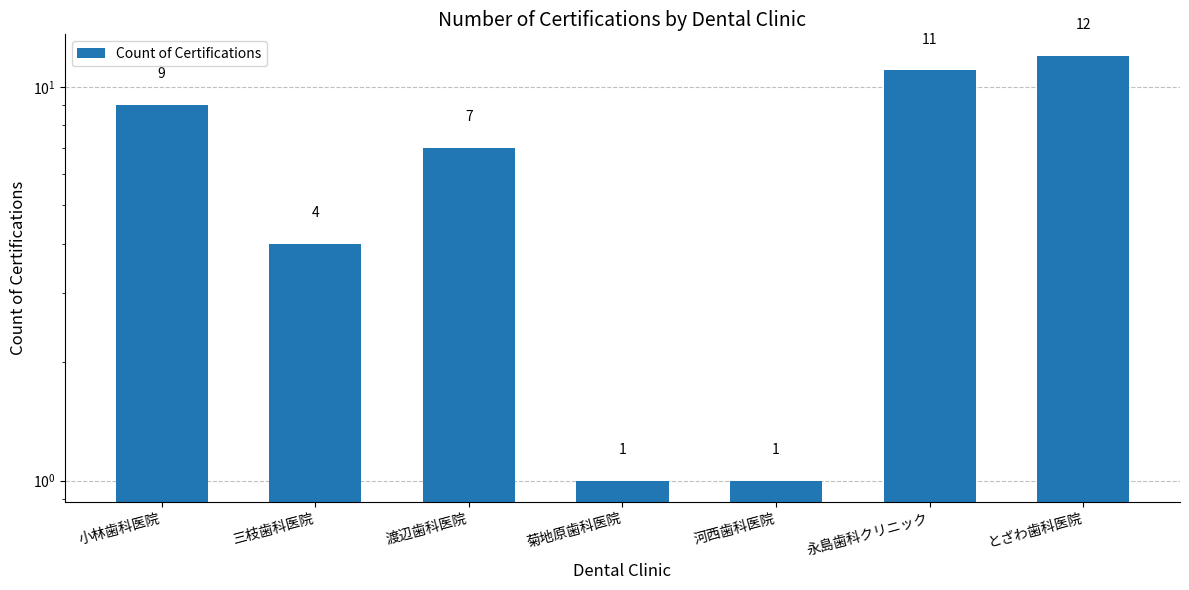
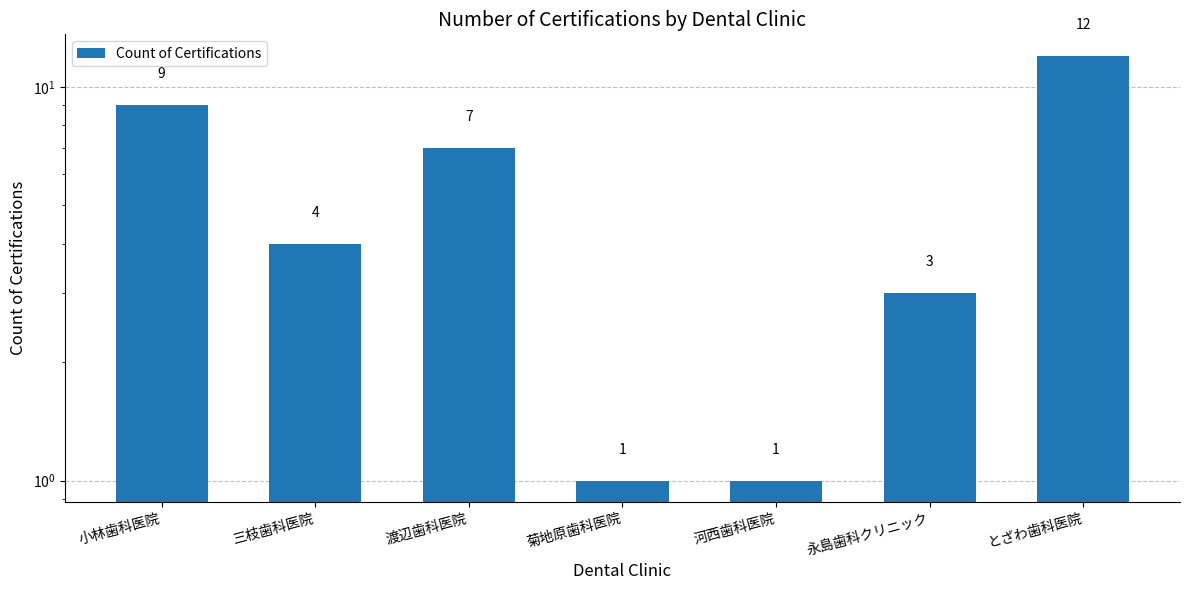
  {
    "小林歯科医院": 9,
    "三枝歯科医院": 4,
    "渡辺歯科医院": 7,
    "菊地原歯科医院": 1,
    "河西歯科医院": 1,
-   "永島歯科クリニック": 11,
+   "永島歯科クリニック": 3,
    "とざわ歯科医院": 12
  }
